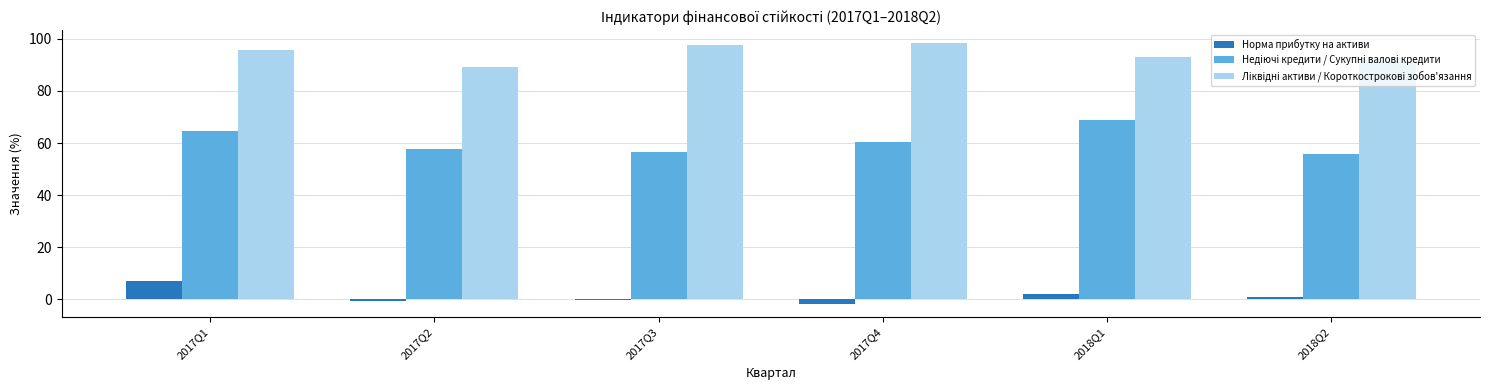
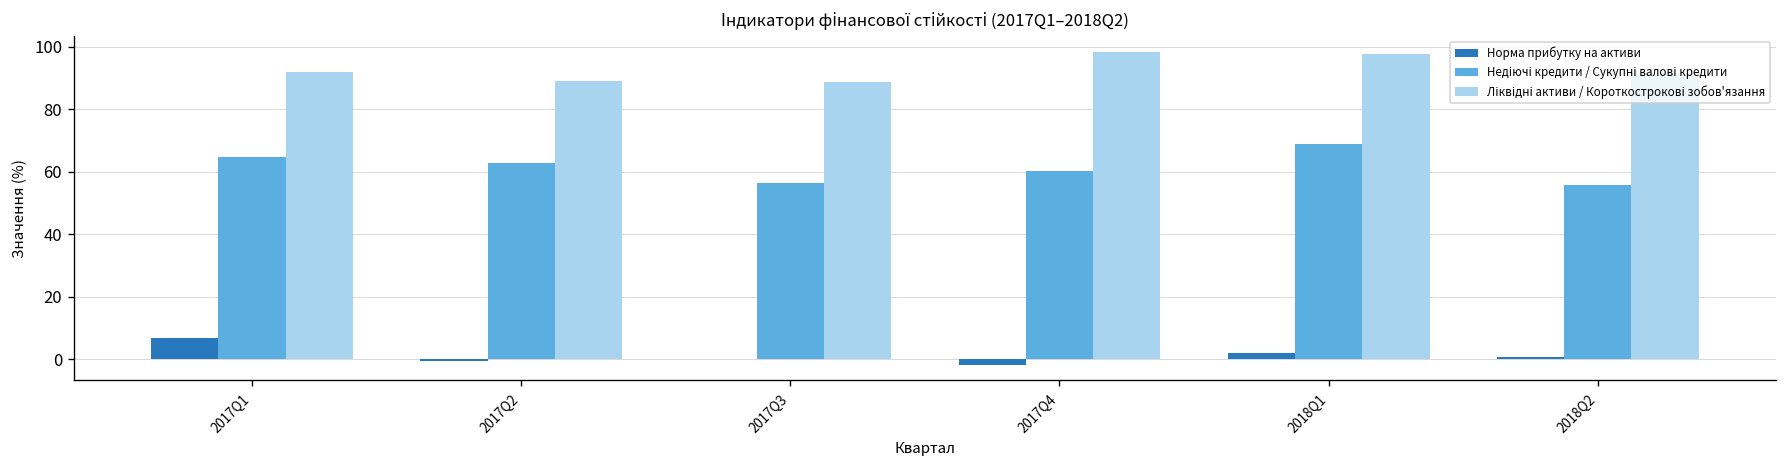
  {
    "Норма прибутку на активи": {
      "2017Q1": 7,
      "2017Q4": -2,
      "2018Q1": 2
    },
    "Недіючі кредити / Сукупні валові кредити": {
      "2017Q1": 65,
-     "2017Q2": 58,
+     "2017Q2": 63,
      "2017Q3": 56,
      "2017Q4": 60,
      "2018Q1": 69,
      "2018Q2": 56
    },
    "Ліквідні активи / Короткострокові зобов'язання": {
-     "2017Q1": 96,
+     "2017Q1": 92,
      "2017Q2": 89,
-     "2017Q3": 97,
+     "2017Q3": 89,
      "2017Q4": 98,
-     "2018Q1": 93
+     "2018Q1": 98
    }
  }
